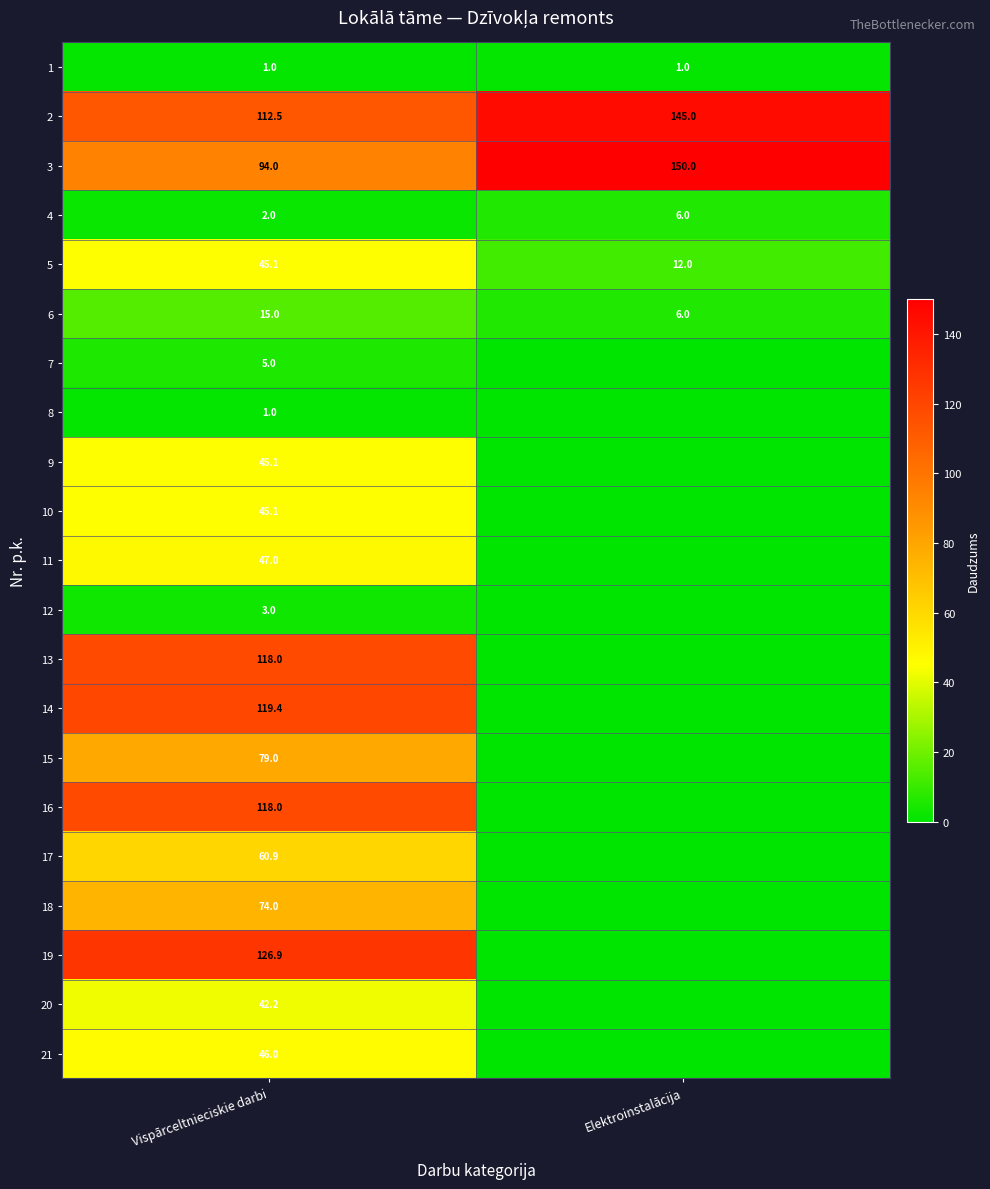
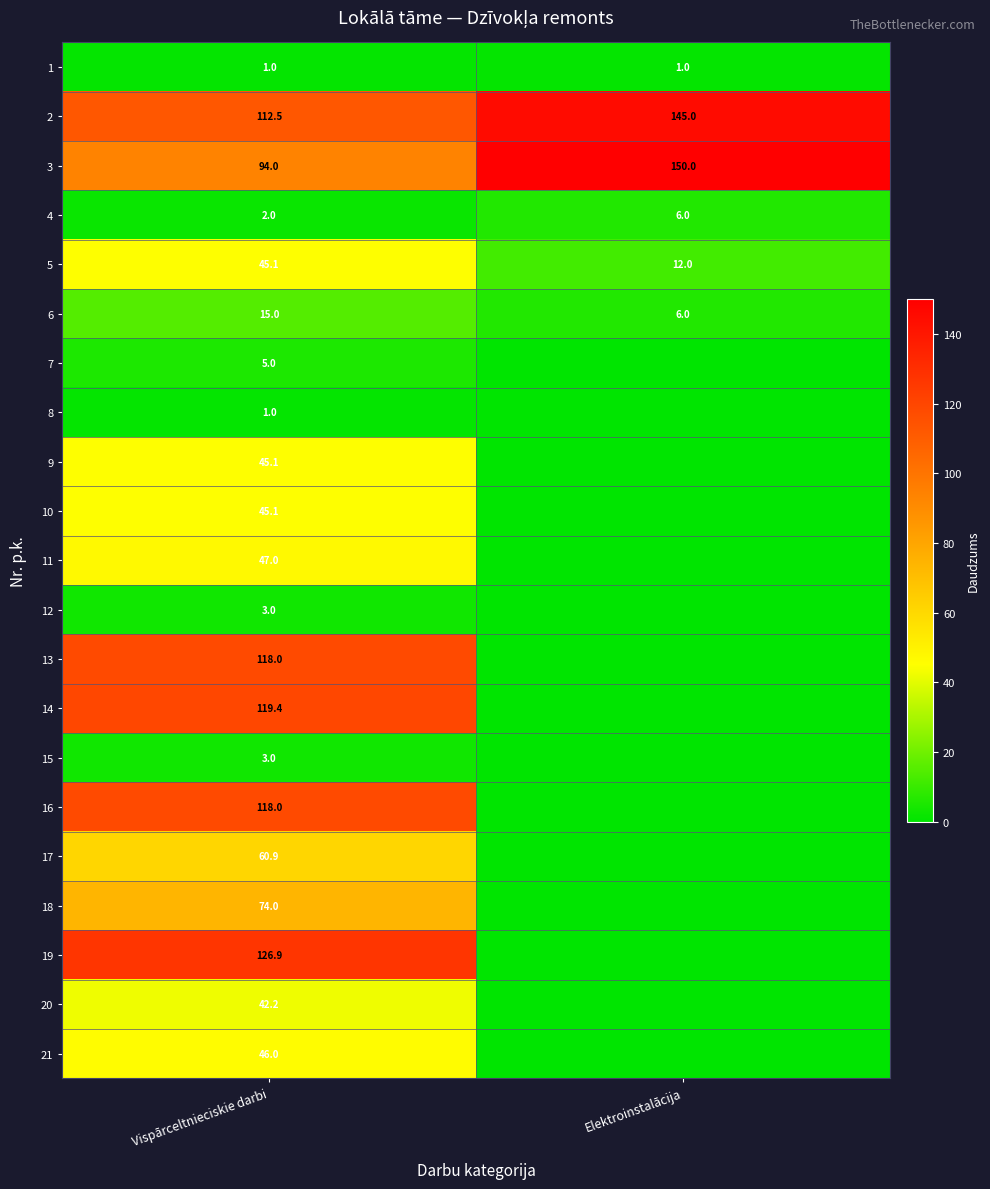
  {
    "1": {
      "Vispārceltnieciskie darbi": 1.0,
      "Elektroinstalācija": 1.0
    },
    "2": {
      "Vispārceltnieciskie darbi": 112.5,
      "Elektroinstalācija": 145.0
    },
    "3": {
      "Vispārceltnieciskie darbi": 94.0,
      "Elektroinstalācija": 150.0
    },
    "4": {
      "Vispārceltnieciskie darbi": 2.0,
      "Elektroinstalācija": 6.0
    },
    "5": {
      "Vispārceltnieciskie darbi": 45.1,
      "Elektroinstalācija": 12.0
    },
    "6": {
      "Vispārceltnieciskie darbi": 15.0,
      "Elektroinstalācija": 6.0
    },
    "7": {
      "Vispārceltnieciskie darbi": 5.0
    },
    "8": {
      "Vispārceltnieciskie darbi": 1.0
    },
    "9": {
      "Vispārceltnieciskie darbi": 45.1
    },
    "10": {
      "Vispārceltnieciskie darbi": 45.1
    },
    "11": {
      "Vispārceltnieciskie darbi": 47.0
    },
    "12": {
      "Vispārceltnieciskie darbi": 3.0
    },
    "13": {
      "Vispārceltnieciskie darbi": 118.0
    },
    "14": {
      "Vispārceltnieciskie darbi": 119.4
    },
    "15": {
-     "Vispārceltnieciskie darbi": 79.0
+     "Vispārceltnieciskie darbi": 3.0
    },
    "16": {
      "Vispārceltnieciskie darbi": 118.0
    },
    "17": {
      "Vispārceltnieciskie darbi": 60.9
    },
    "18": {
      "Vispārceltnieciskie darbi": 74.0
    },
    "19": {
      "Vispārceltnieciskie darbi": 126.9
    },
    "20": {
      "Vispārceltnieciskie darbi": 42.2
    },
    "21": {
      "Vispārceltnieciskie darbi": 46.0
    }
  }
